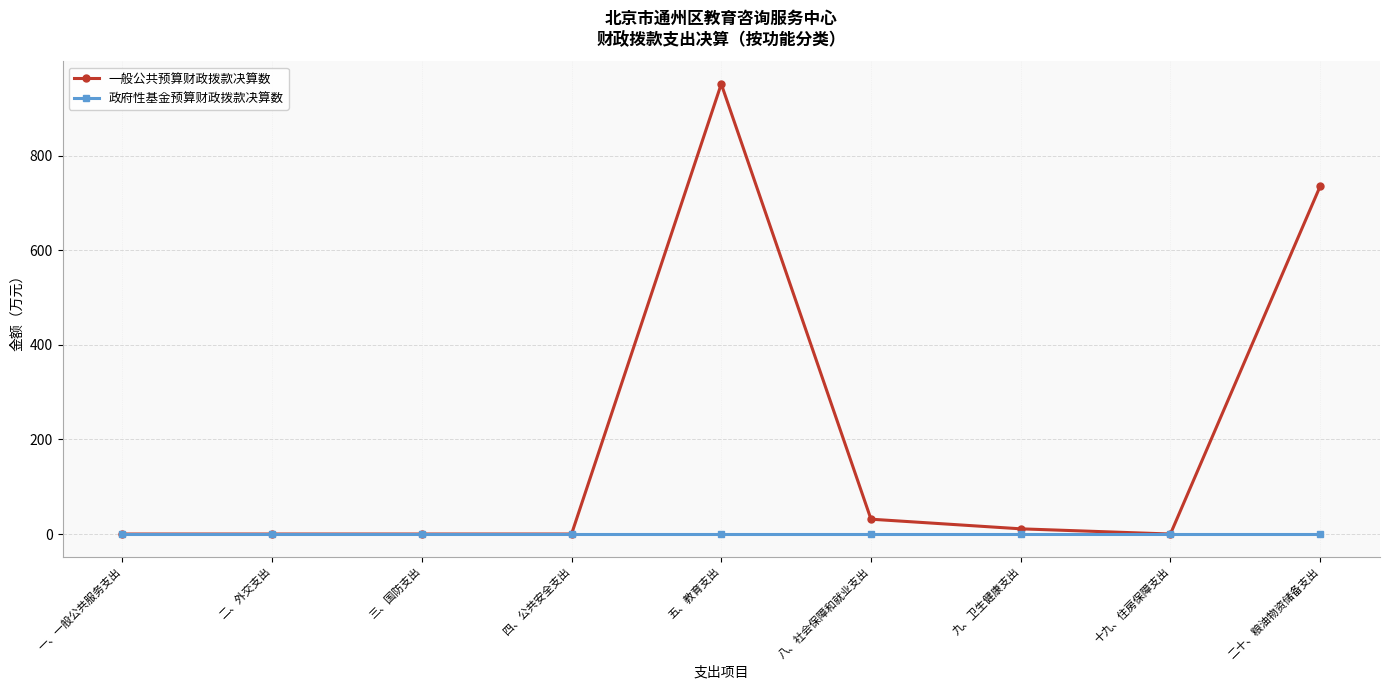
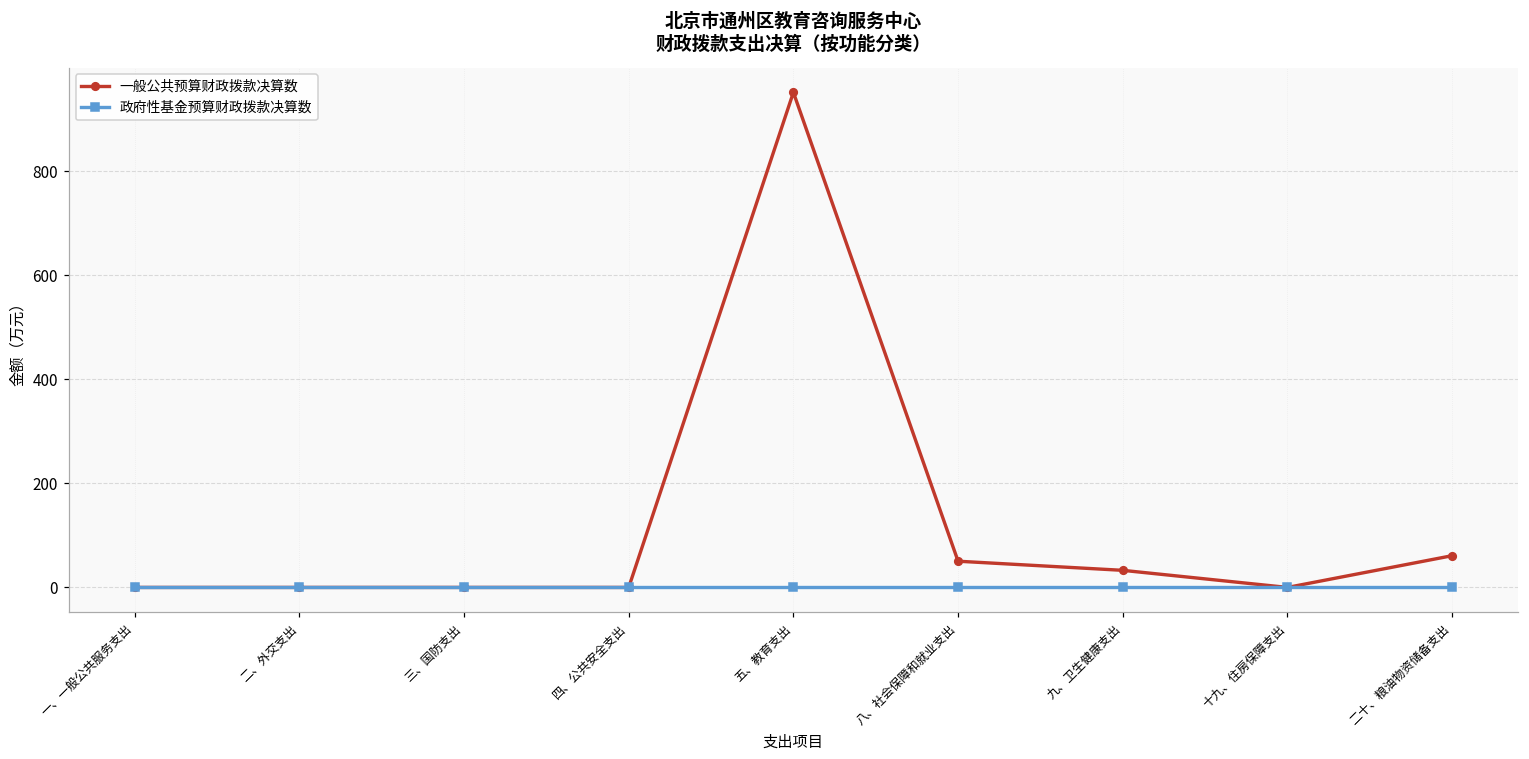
  {
    "一般公共预算财政拨款决算数": {
      "五、教育支出": 950,
-     "八、社会保障和就业支出": 30,
-     "九、卫生健康支出": 10,
-     "二十、粮油物资储备支出": 730
+     "八、社会保障和就业支出": 50,
+     "九、卫生健康支出": 30,
+     "二十、粮油物资储备支出": 60
    },
    "政府性基金预算财政拨款决算数": {
      "五、教育支出": 0,
      "八、社会保障和就业支出": 0,
      "九、卫生健康支出": 0,
      "二十、粮油物资储备支出": 0
    }
  }
